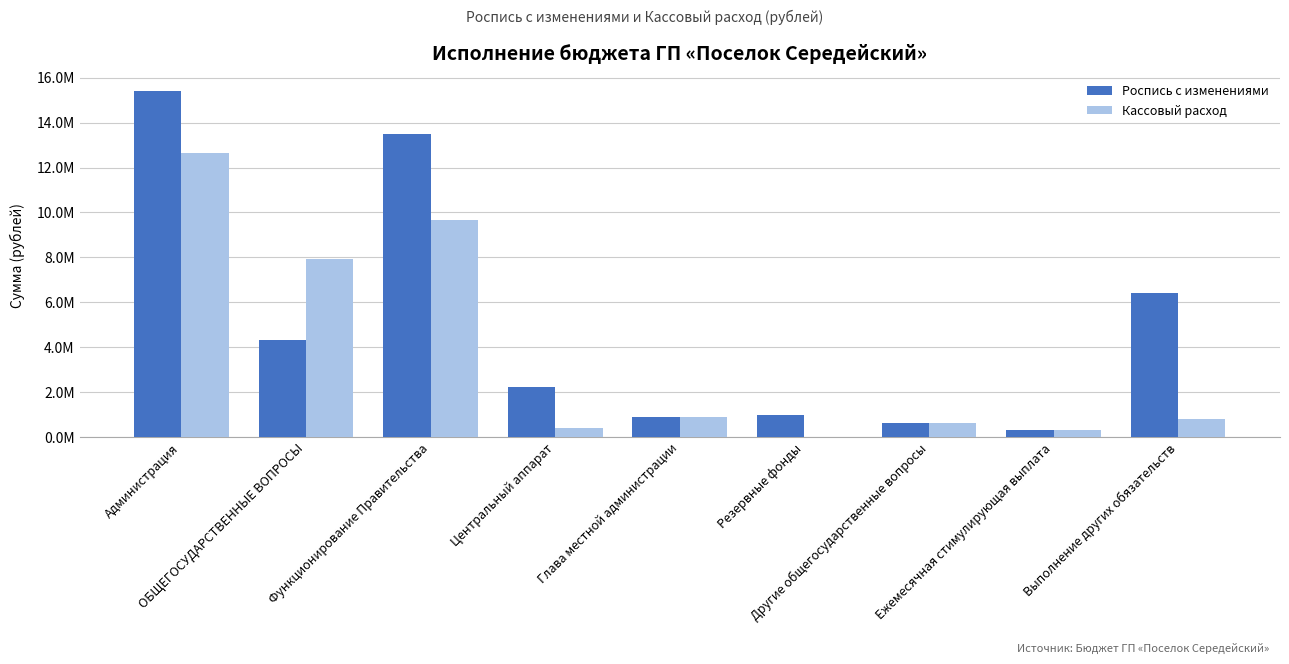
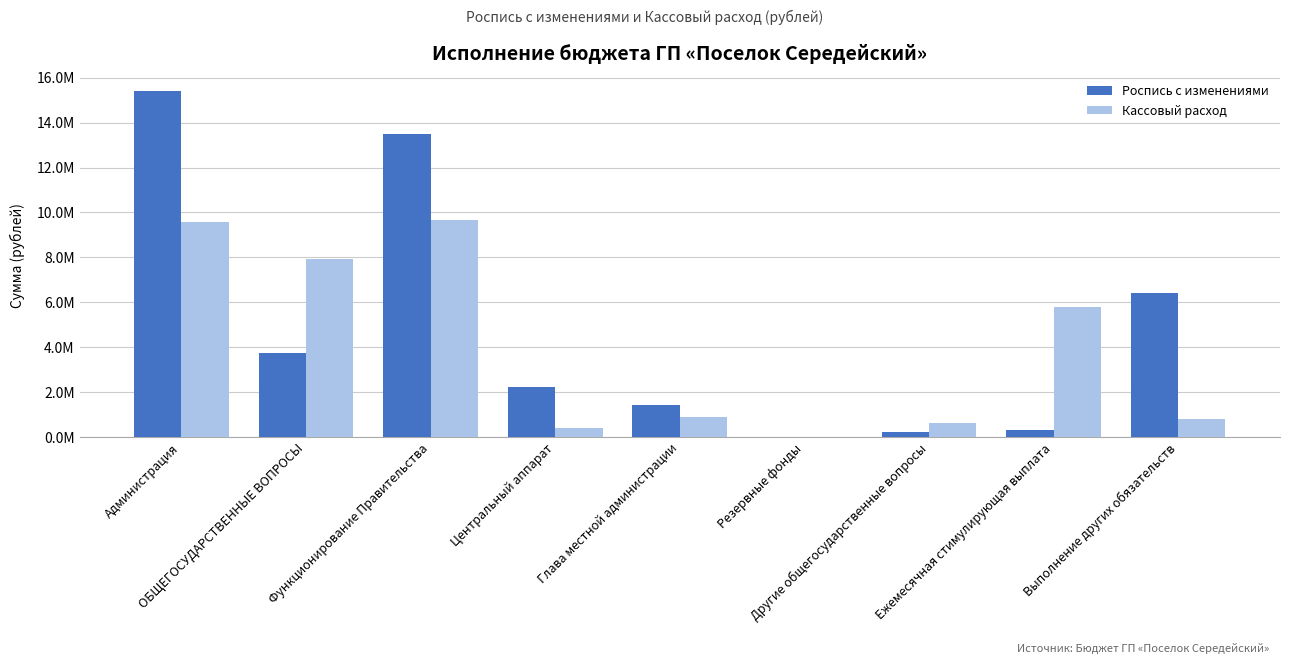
  {
    "Роспись с изменениями": {
      "Администрация": 15400000,
-     "ОБЩЕГОСУДАРСТВЕННЫЕ ВОПРОСЫ": 4300000,
+     "ОБЩЕГОСУДАРСТВЕННЫЕ ВОПРОСЫ": 3800000,
      "Функционирование Правительства": 13500000,
      "Центральный аппарат": 2200000,
-     "Глава местной администрации": 900000,
-     "Резервные фонды": 1000000,
-     "Другие общегосударственные вопросы": 600000,
+     "Глава местной администрации": 1400000,
+     "Резервные фонды": 0,
+     "Другие общегосударственные вопросы": 200000,
      "Ежемесячная стимулирующая выплата": 300000,
      "Выполнение других обязательств": 6400000
    },
    "Кассовый расход": {
-     "Администрация": 12600000,
+     "Администрация": 9600000,
      "ОБЩЕГОСУДАРСТВЕННЫЕ ВОПРОСЫ": 7900000,
      "Функционирование Правительства": 9700000,
      "Центральный аппарат": 400000,
      "Глава местной администрации": 900000,
      "Резервные фонды": 0,
      "Другие общегосударственные вопросы": 600000,
-     "Ежемесячная стимулирующая выплата": 300000,
+     "Ежемесячная стимулирующая выплата": 5800000,
      "Выполнение других обязательств": 800000
    }
  }
